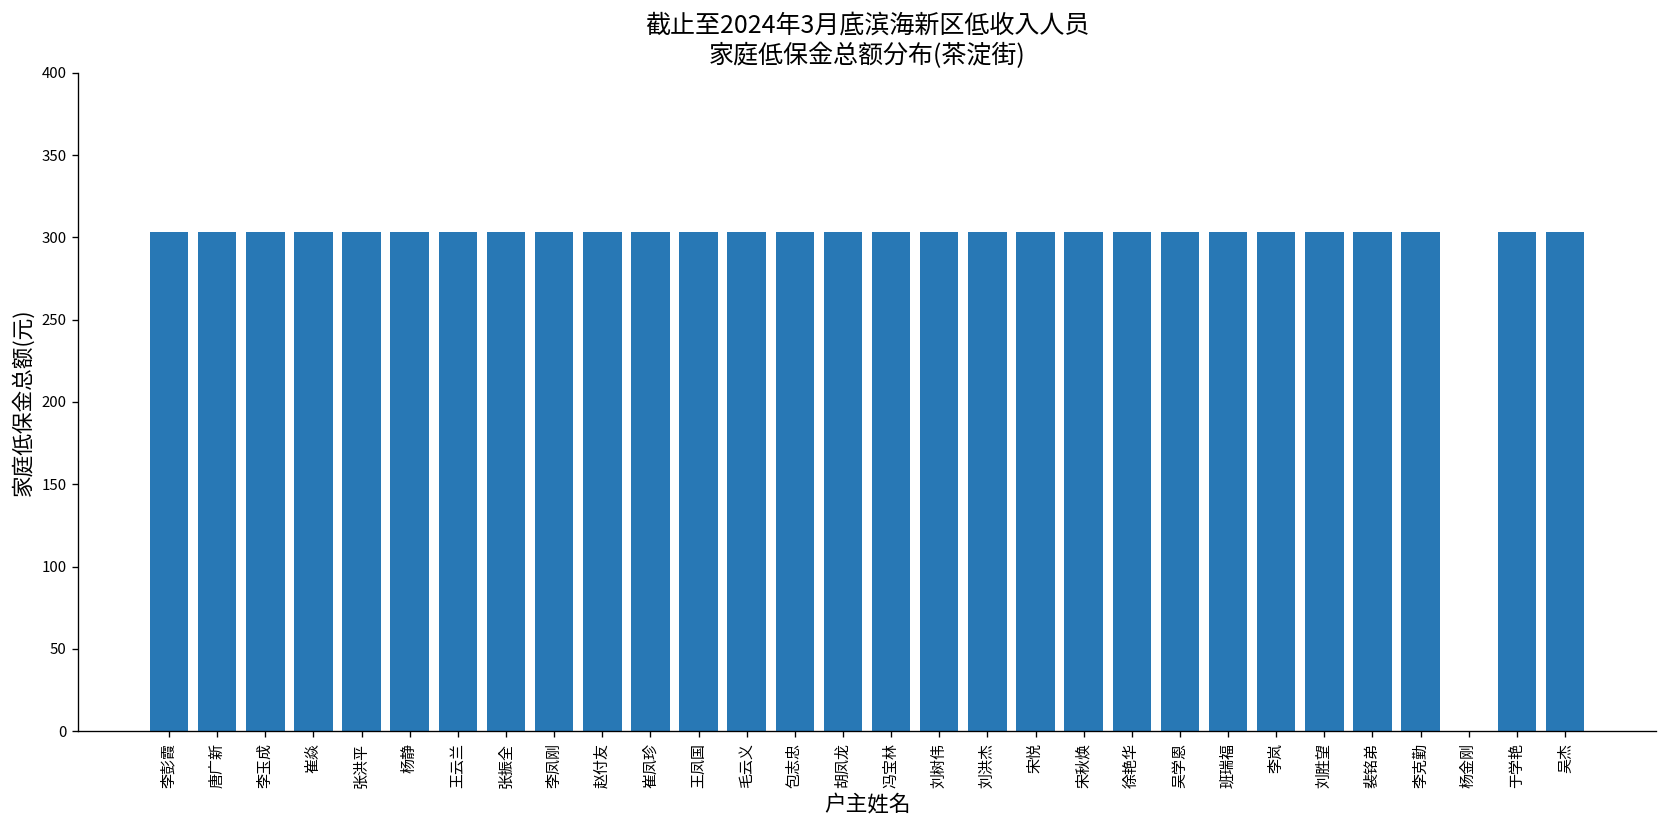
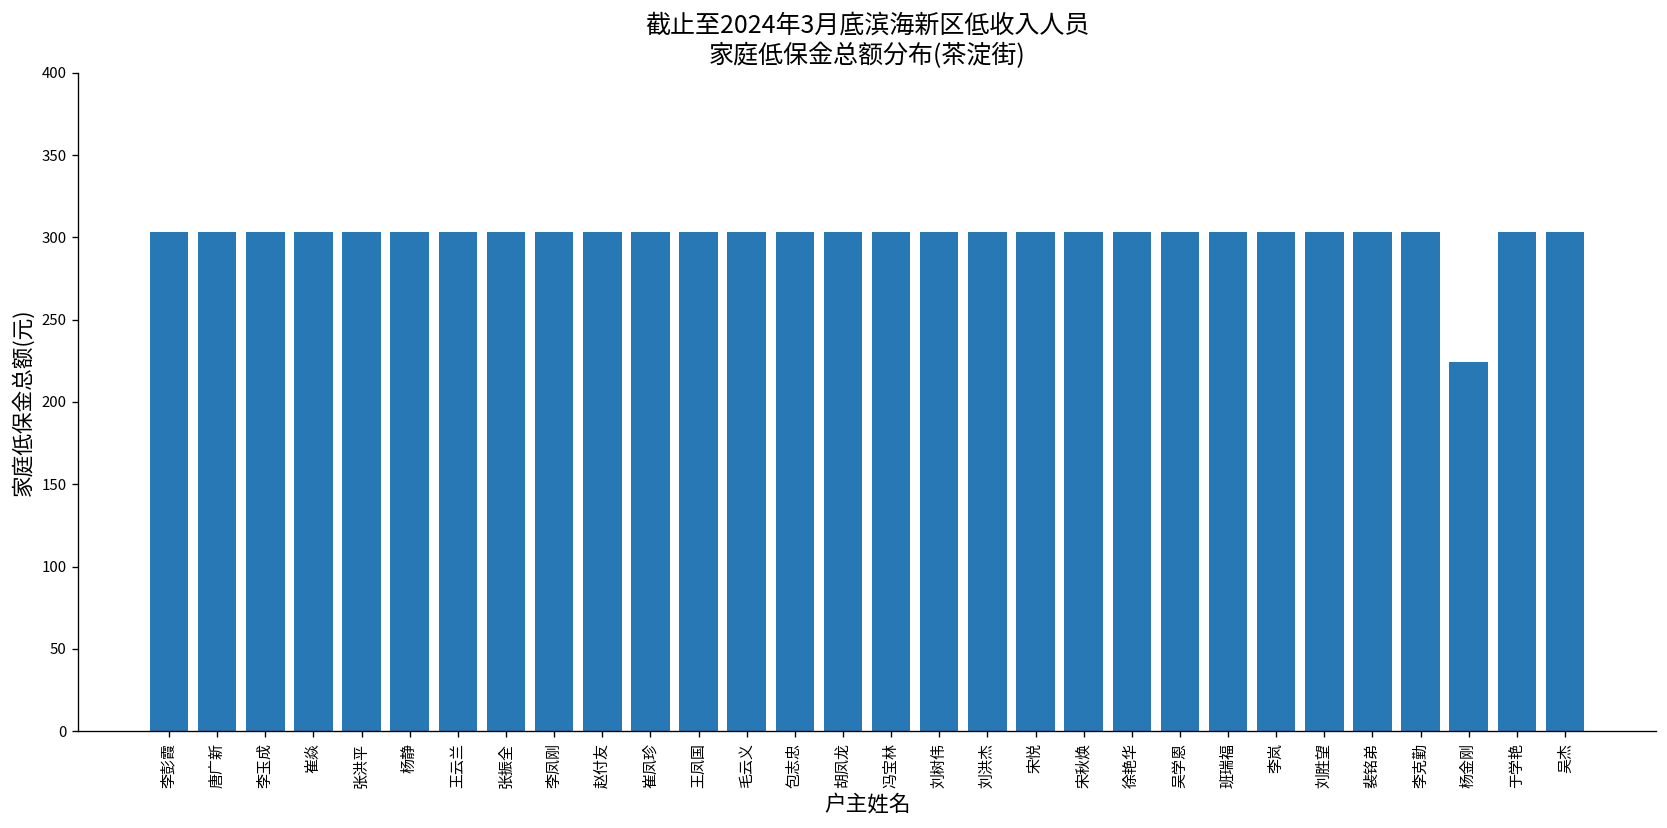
  {
    "李彭霞": 303,
    "唐广新": 303,
    "李玉成": 303,
    "崔焱": 303,
    "张洪平": 303,
    "杨静": 303,
    "王云兰": 303,
    "张振全": 303,
    "李凤刚": 303,
    "赵付友": 303,
    "崔凤珍": 303,
    "王凤国": 303,
    "毛云义": 303,
    "包志忠": 303,
    "胡凤龙": 303,
    "冯宝林": 303,
    "刘树伟": 303,
    "刘洪杰": 303,
    "宋悦": 303,
    "宋秋焕": 303,
    "徐艳华": 303,
    "吴学恩": 303,
    "班瑞福": 303,
    "李岚": 303,
    "刘胜望": 303,
    "裴铭弟": 303,
    "李克勤": 303,
-   "杨金刚": 0,
+   "杨金刚": 224,
    "于学艳": 303,
    "吴杰": 303
  }
